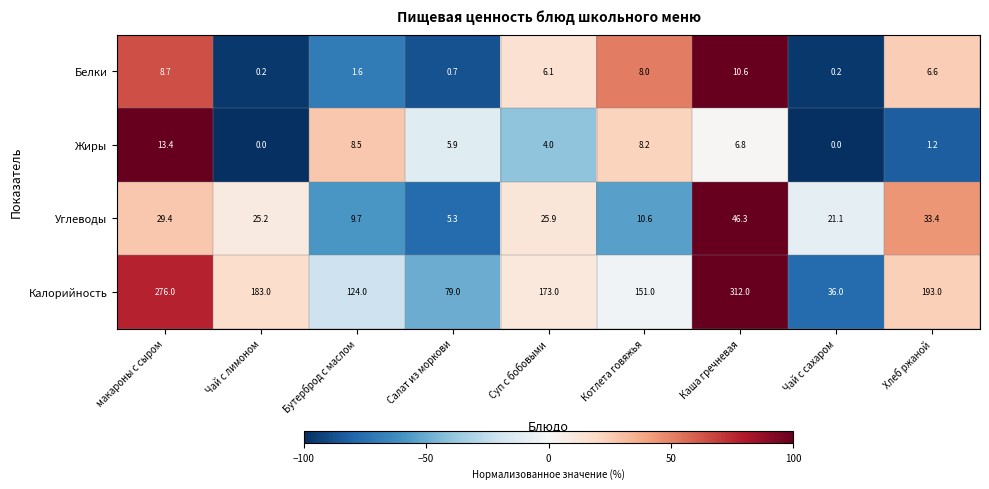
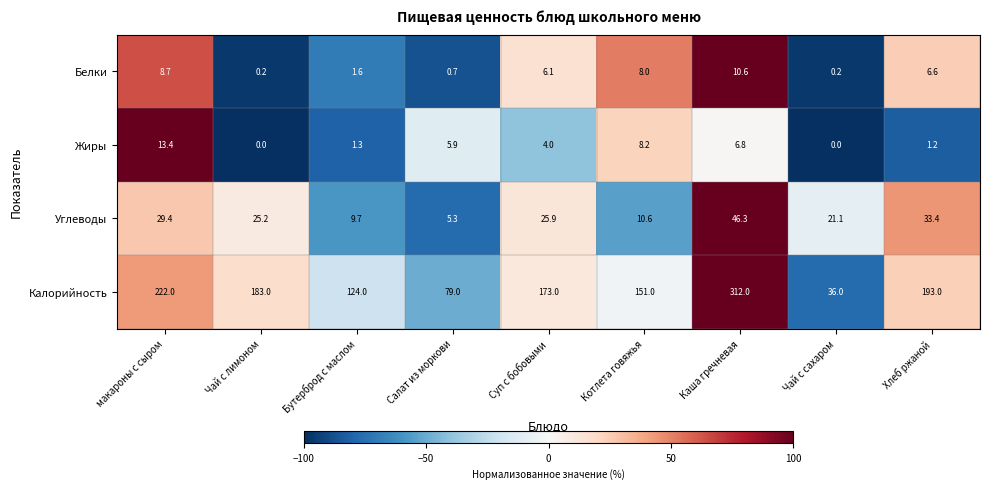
  {
    "Белки": {
      "макароны с сыром": 8.7,
      "Чай с лимоном": 0.2,
      "Бутерброд с маслом": 1.6,
      "Салат из моркови": 0.7,
      "Суп с бобовыми": 6.1,
      "Котлета говяжья": 8.0,
      "Каша гречневая": 10.6,
      "Чай с сахаром": 0.2,
      "Хлеб ржаной": 6.6
    },
    "Жиры": {
      "макароны с сыром": 13.4,
      "Чай с лимоном": 0.0,
-     "Бутерброд с маслом": 8.5,
+     "Бутерброд с маслом": 1.3,
      "Салат из моркови": 5.9,
      "Суп с бобовыми": 4.0,
      "Котлета говяжья": 8.2,
      "Каша гречневая": 6.8,
      "Чай с сахаром": 0.0,
      "Хлеб ржаной": 1.2
    },
    "Углеводы": {
      "макароны с сыром": 29.4,
      "Чай с лимоном": 25.2,
      "Бутерброд с маслом": 9.7,
      "Салат из моркови": 5.3,
      "Суп с бобовыми": 25.9,
      "Котлета говяжья": 10.6,
      "Каша гречневая": 46.3,
      "Чай с сахаром": 21.1,
      "Хлеб ржаной": 33.4
    },
    "Калорийность": {
-     "макароны с сыром": 276.0,
+     "макароны с сыром": 222.0,
      "Чай с лимоном": 183.0,
      "Бутерброд с маслом": 124.0,
      "Салат из моркови": 79.0,
      "Суп с бобовыми": 173.0,
      "Котлета говяжья": 151.0,
      "Каша гречневая": 312.0,
      "Чай с сахаром": 36.0,
      "Хлеб ржаной": 193.0
    }
  }
